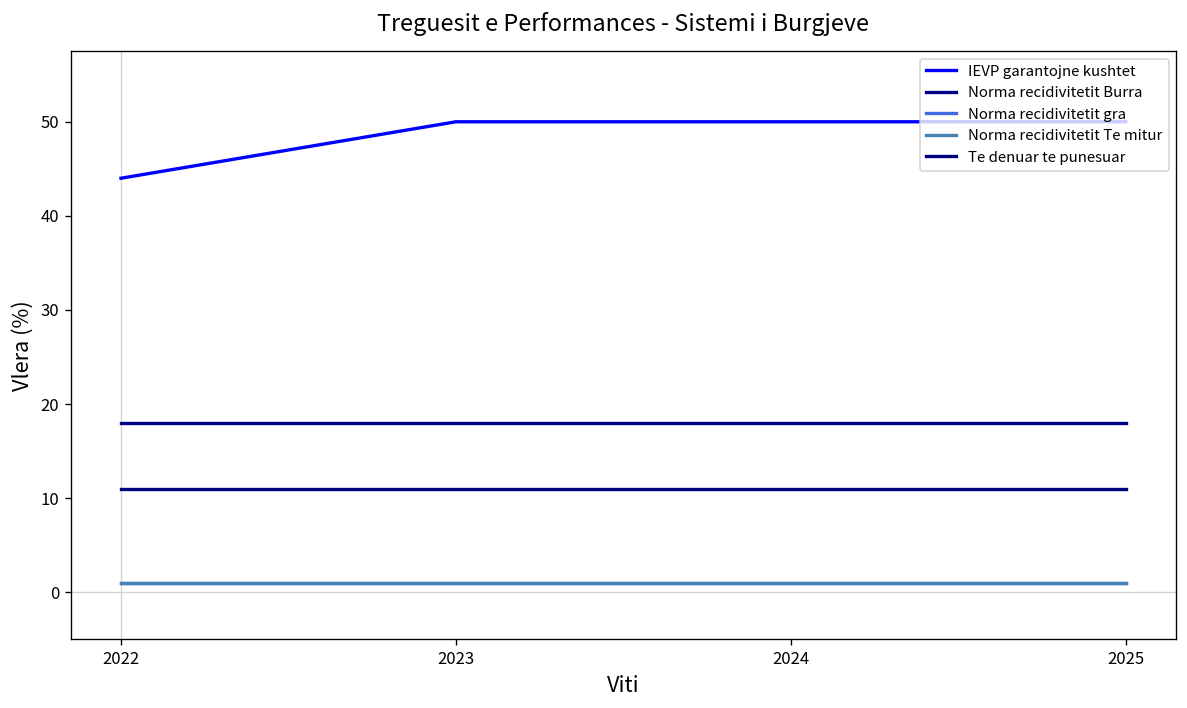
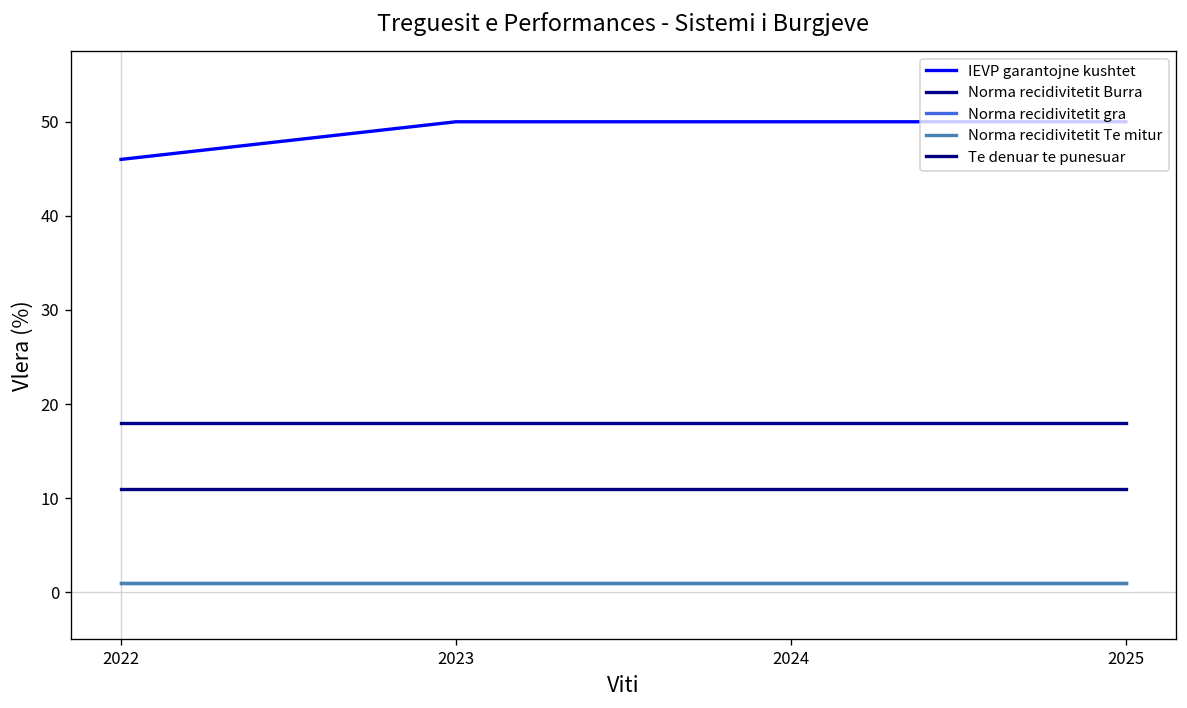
  {
    "IEVP garantojne kushtet": {
-     "2022": 44,
+     "2022": 46,
      "2023": 50,
      "2024": 50
    },
    "Norma recidivitetit Te mitur": {
      "2022": 1,
      "2023": 1,
      "2024": 1,
      "2025": 1
    }
  }
